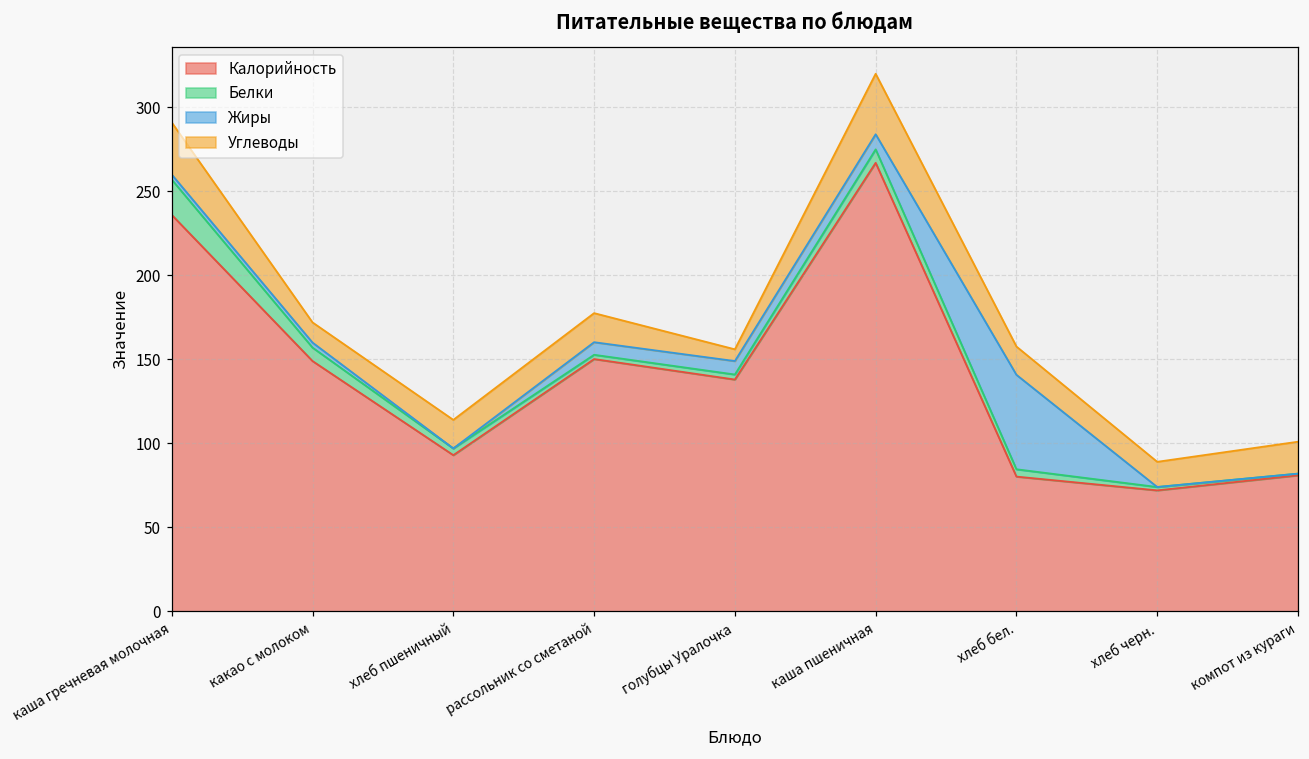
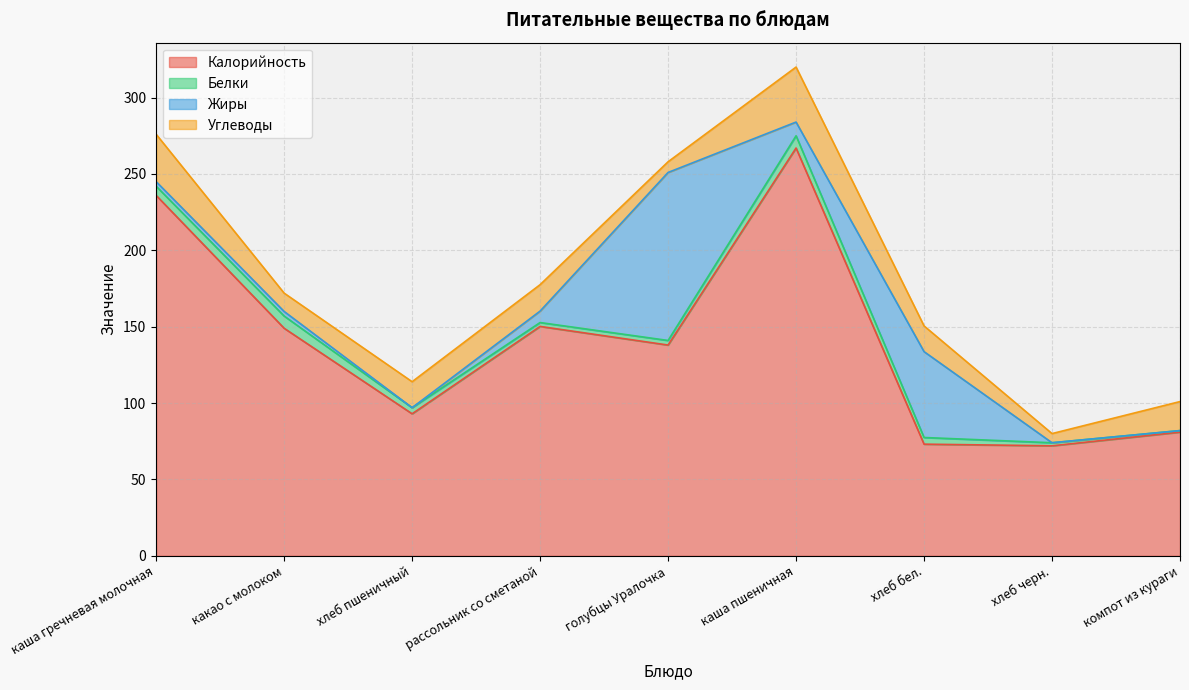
  {
    "Калорийность": {
      "каша гречневая молочная": 236,
      "какао с молоком": 149,
      "хлеб пшеничный": 93,
      "рассольник со сметаной": 150,
      "голубцы Уралочка": 138,
      "каша пшеничная": 267,
-     "хлеб бел.": 80,
+     "хлеб бел.": 73,
      "хлеб черн.": 72
    },
    "Белки": {
-     "каша гречневая молочная": 21,
+     "каша гречневая молочная": 6,
      "какао с молоком": 8,
      "рассольник со сметаной": 3,
      "голубцы Уралочка": 3,
      "каша пшеничная": 8,
      "хлеб бел.": 4
    },
    "Жиры": {
      "каша гречневая молочная": 3,
      "какао с молоком": 3,
      "рассольник со сметаной": 7,
-     "голубцы Уралочка": 8,
+     "голубцы Уралочка": 110,
      "каша пшеничная": 9,
      "хлеб бел.": 56
    },
    "Углеводы": {
      "каша гречневая молочная": 31,
      "какао с молоком": 12,
      "хлеб пшеничный": 17,
      "рассольник со сметаной": 17,
      "голубцы Уралочка": 7,
      "каша пшеничная": 36,
      "хлеб бел.": 17,
-     "хлеб черн.": 15,
+     "хлеб черн.": 6,
      "компот из кураги": 19
    }
  }
